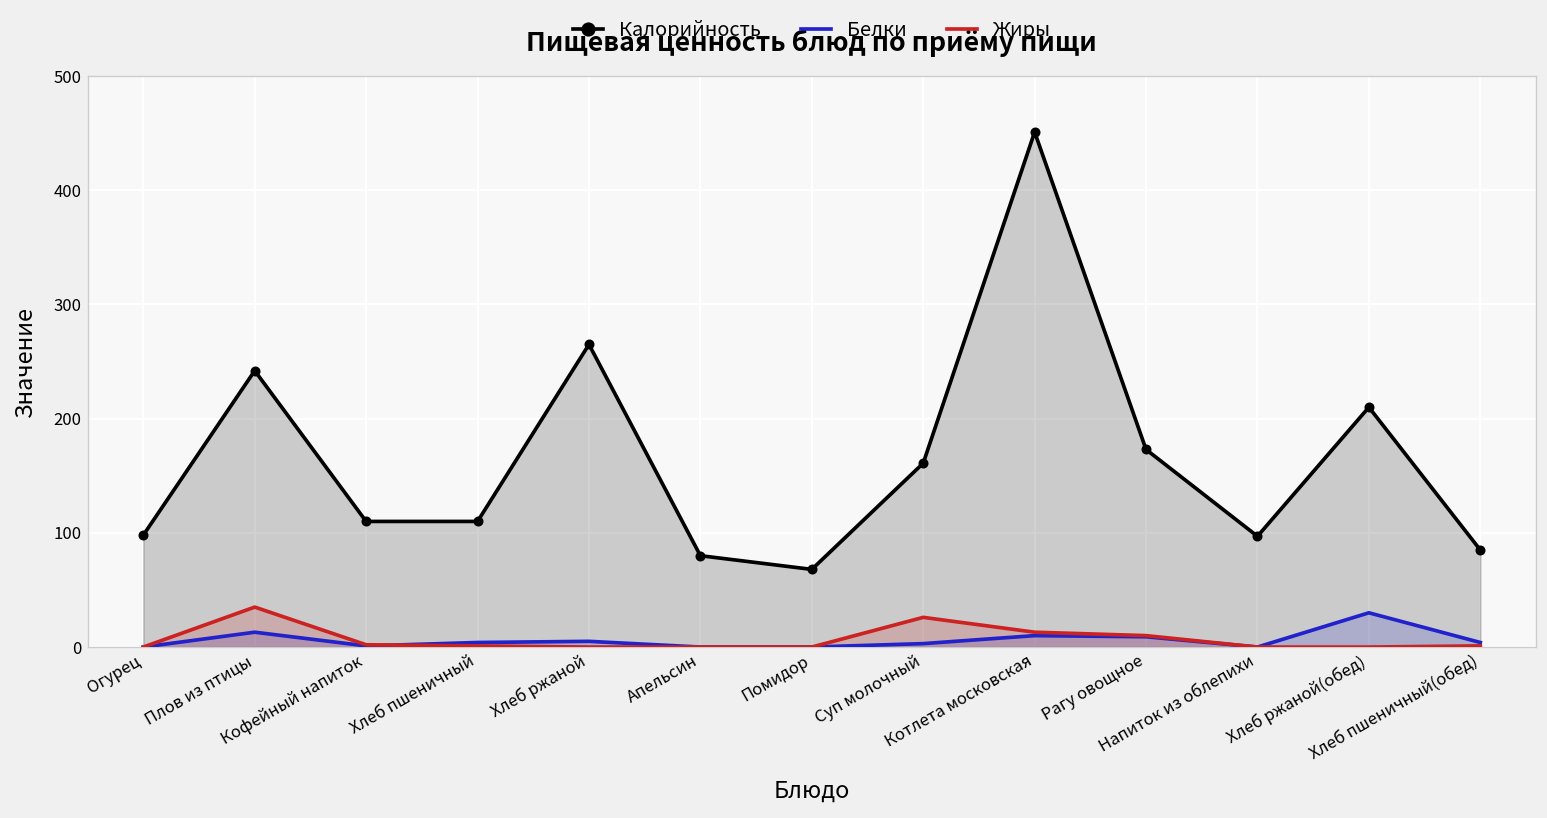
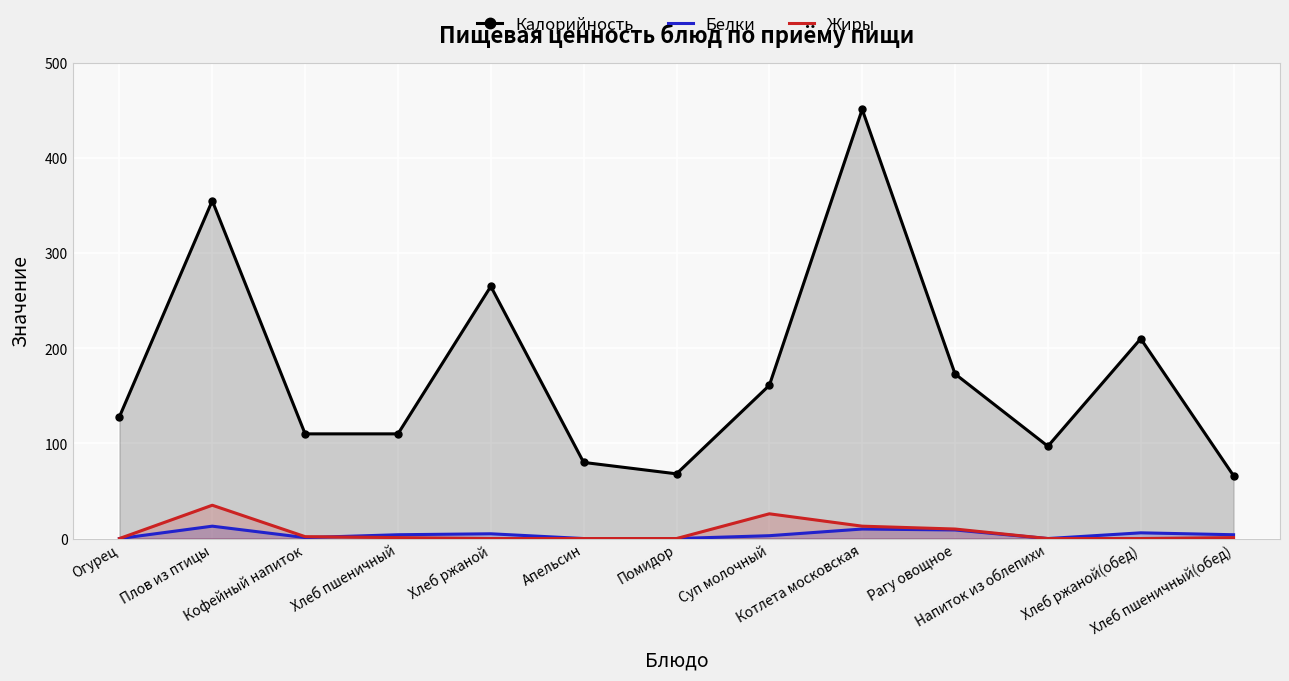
  {
    "Калорийность": {
-     "Огурец": 100,
-     "Плов из птицы": 240,
+     "Огурец": 130,
+     "Плов из птицы": 360,
      "Кофейный напиток": 110,
      "Хлеб пшеничный": 110,
      "Хлеб ржаной": 270,
      "Апельсин": 80,
      "Помидор": 70,
      "Суп молочный": 160,
      "Котлета московская": 450,
      "Рагу овощное": 170,
      "Напиток из облепихи": 100,
      "Хлеб ржаной(обед)": 210,
-     "Хлеб пшеничный(обед)": 90
+     "Хлеб пшеничный(обед)": 70
    },
    "Белки": {
      "Плов из птицы": 10,
      "Хлеб пшеничный": 0,
      "Хлеб ржаной": 10,
      "Суп молочный": 0,
      "Котлета московская": 10,
-     "Хлеб ржаной(обед)": 30,
+     "Хлеб ржаной(обед)": 10,
      "Хлеб пшеничный(обед)": 0
    },
    "Жиры": {
      "Плов из птицы": 40,
      "Хлеб пшеничный": 0,
      "Хлеб ржаной": 0,
      "Суп молочный": 30,
      "Котлета московская": 10,
      "Хлеб ржаной(обед)": 0,
      "Хлеб пшеничный(обед)": 0
    }
  }
